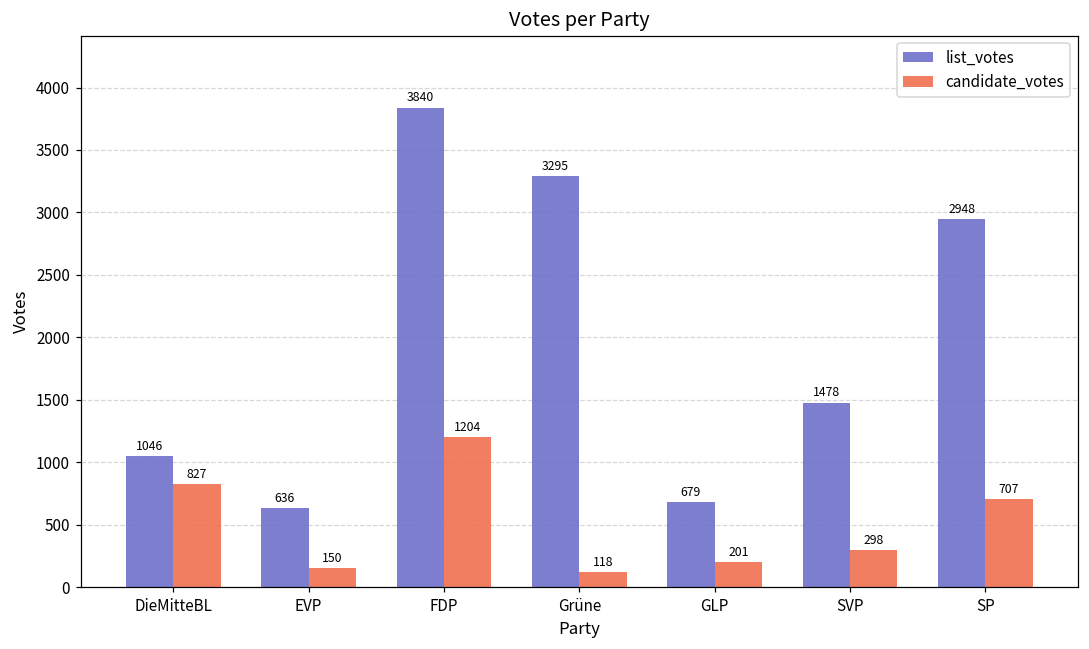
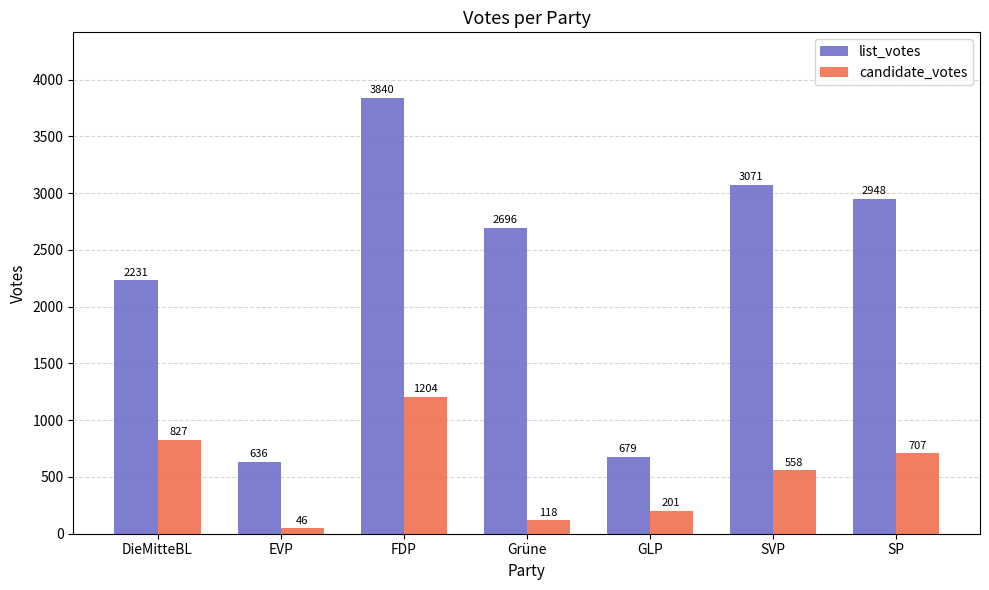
  {
    "list_votes": {
-     "DieMitteBL": 1046,
+     "DieMitteBL": 2231,
      "EVP": 636,
      "FDP": 3840,
-     "Grüne": 3295,
+     "Grüne": 2696,
      "GLP": 679,
-     "SVP": 1478,
+     "SVP": 3071,
      "SP": 2948
    },
    "candidate_votes": {
      "DieMitteBL": 827,
-     "EVP": 150,
+     "EVP": 46,
      "FDP": 1204,
      "Grüne": 118,
      "GLP": 201,
-     "SVP": 298,
+     "SVP": 558,
      "SP": 707
    }
  }
